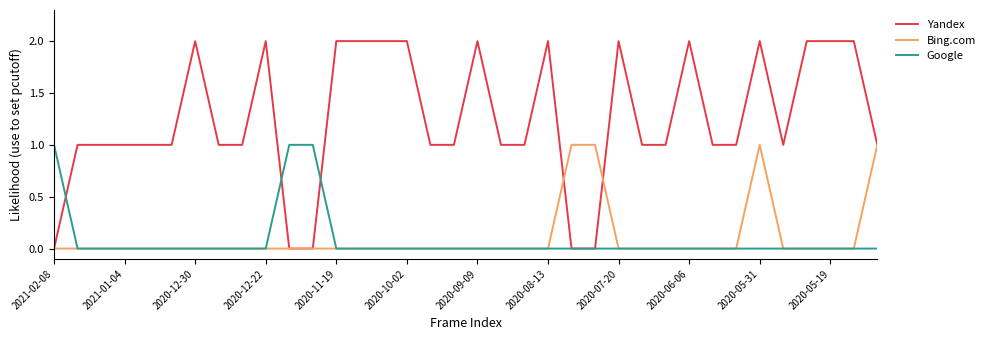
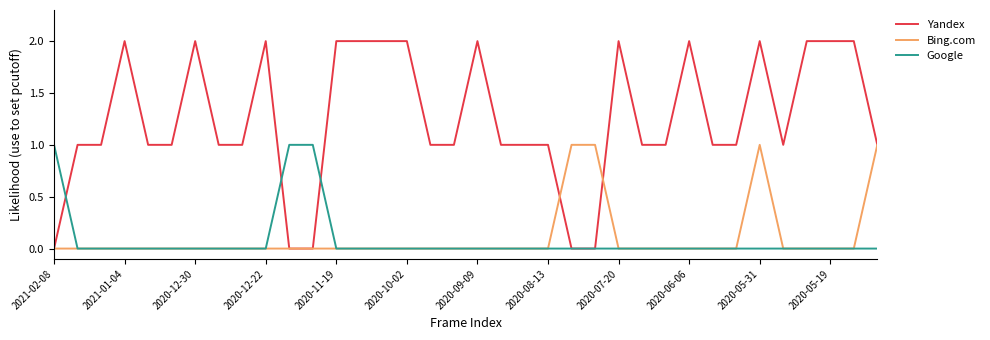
  {
    "Yandex": {
-     "2021-01-04": 1,
+     "2021-01-04": 2,
      "2020-12-30": 2,
      "2020-12-22": 2,
      "2020-11-19": 2,
      "2020-10-02": 2,
      "2020-09-09": 2,
-     "2020-08-13": 2,
+     "2020-08-13": 1,
      "2020-07-20": 2,
      "2020-06-06": 2,
      "2020-05-31": 2,
      "2020-05-19": 2
    },
    "Bing.com": {
      "2020-05-31": 1
    },
    "Google": {
      "2021-02-08": 1,
      "2020-05-31": 0
    }
  }
